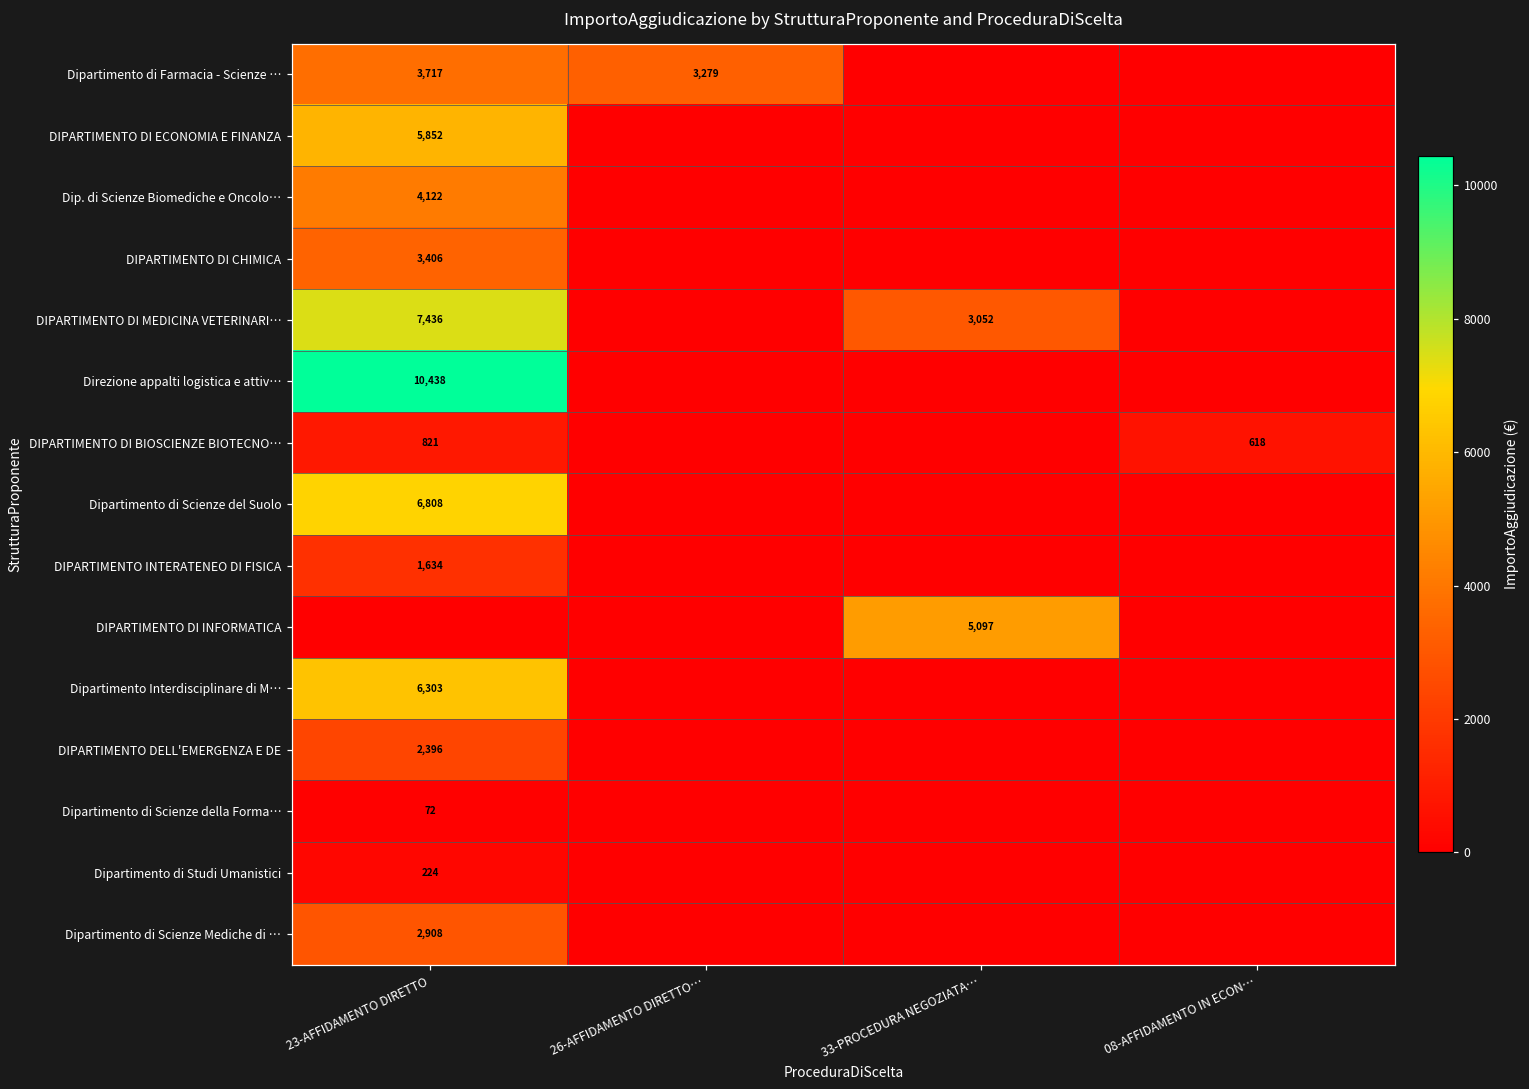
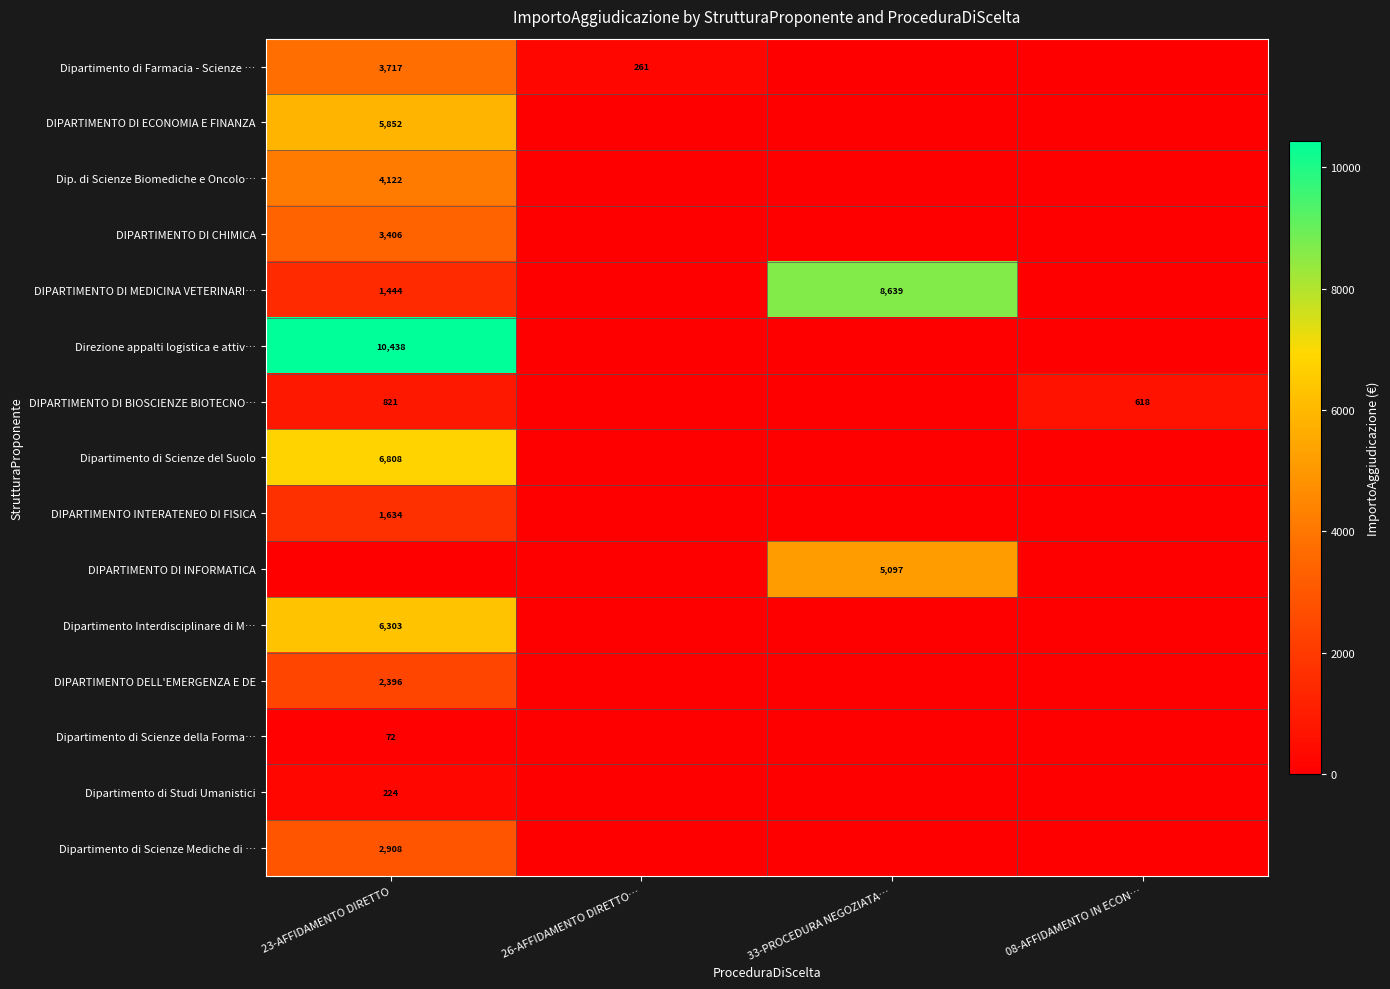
  {
    "Dipartimento di Farmacia - Scienze …": {
      "23-AFFIDAMENTO DIRETTO": "3,717",
-     "26-AFFIDAMENTO DIRETTO…": "3,279"
+     "26-AFFIDAMENTO DIRETTO…": "261"
    },
    "DIPARTIMENTO DI ECONOMIA E FINANZA": {
      "23-AFFIDAMENTO DIRETTO": "5,852"
    },
    "Dip. di Scienze Biomediche e Oncolo…": {
      "23-AFFIDAMENTO DIRETTO": "4,122"
    },
    "DIPARTIMENTO DI CHIMICA": {
      "23-AFFIDAMENTO DIRETTO": "3,406"
    },
    "DIPARTIMENTO DI MEDICINA VETERINARI…": {
-     "23-AFFIDAMENTO DIRETTO": "7,436",
-     "33-PROCEDURA NEGOZIATA…": "3,052"
+     "23-AFFIDAMENTO DIRETTO": "1,444",
+     "33-PROCEDURA NEGOZIATA…": "8,639"
    },
    "Direzione appalti logistica e attiv…": {
      "23-AFFIDAMENTO DIRETTO": "10,438"
    },
    "DIPARTIMENTO DI BIOSCIENZE BIOTECNO…": {
      "23-AFFIDAMENTO DIRETTO": "821",
      "08-AFFIDAMENTO IN ECON…": "618"
    },
    "Dipartimento di Scienze del Suolo": {
      "23-AFFIDAMENTO DIRETTO": "6,808"
    },
    "DIPARTIMENTO INTERATENEO DI FISICA": {
      "23-AFFIDAMENTO DIRETTO": "1,634"
    },
    "DIPARTIMENTO DI INFORMATICA": {
      "33-PROCEDURA NEGOZIATA…": "5,097"
    },
    "Dipartimento Interdisciplinare di M…": {
      "23-AFFIDAMENTO DIRETTO": "6,303"
    },
    "DIPARTIMENTO DELL'EMERGENZA E DE": {
      "23-AFFIDAMENTO DIRETTO": "2,396"
    },
    "Dipartimento di Scienze della Forma…": {
      "23-AFFIDAMENTO DIRETTO": "72"
    },
    "Dipartimento di Studi Umanistici": {
      "23-AFFIDAMENTO DIRETTO": "224"
    },
    "Dipartimento di Scienze Mediche di …": {
      "23-AFFIDAMENTO DIRETTO": "2,908"
    }
  }
